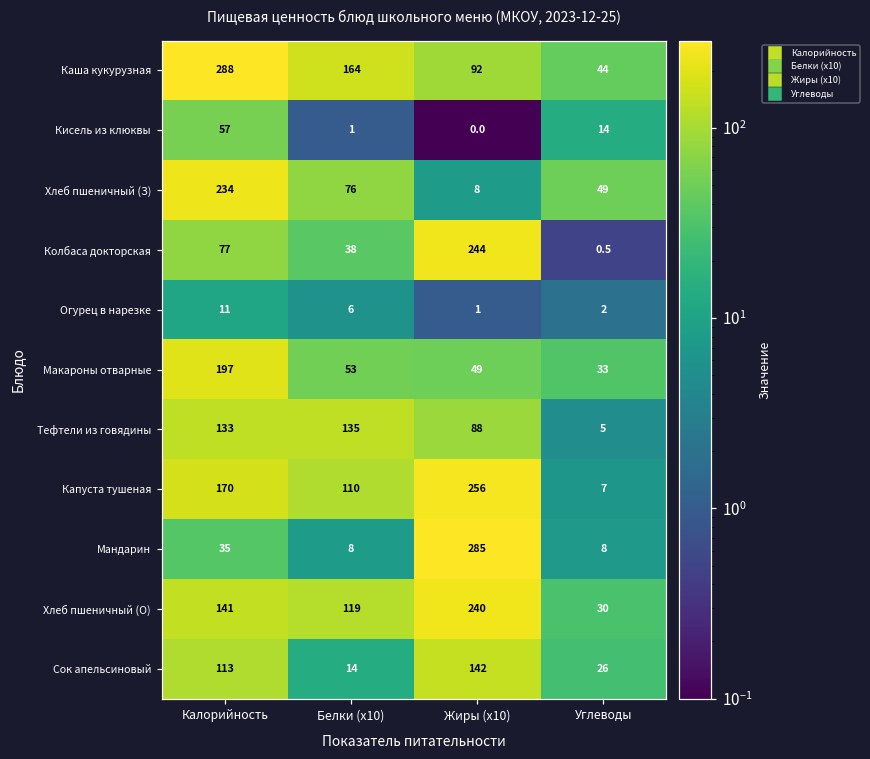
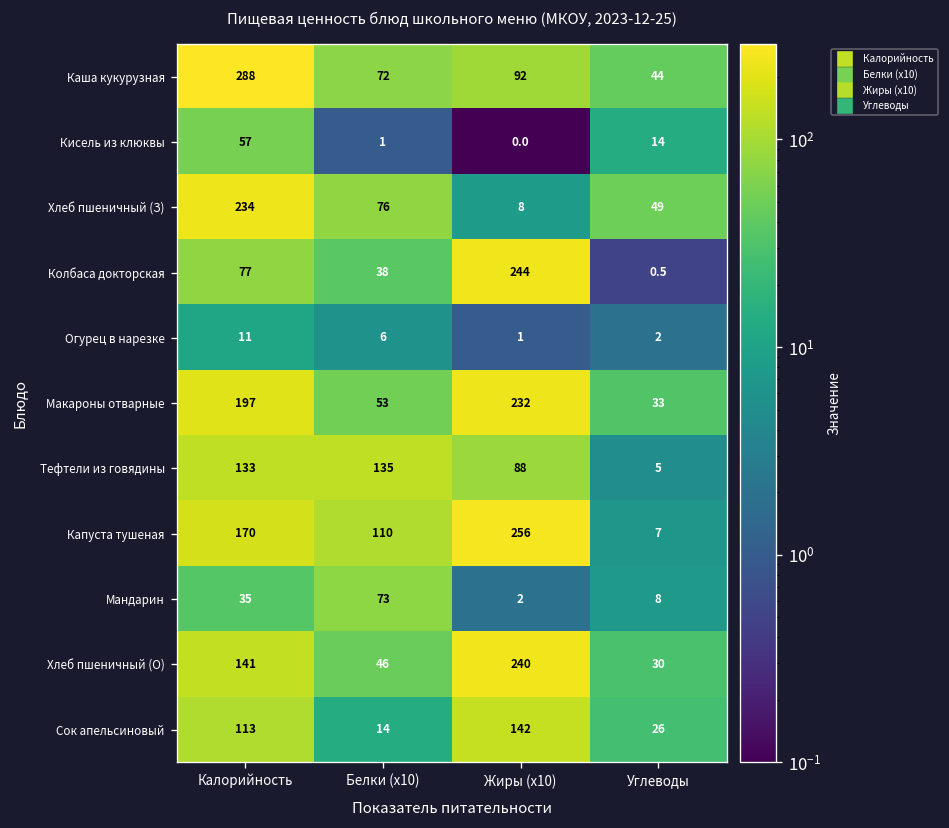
  {
    "Каша кукурузная": {
      "Калорийность": 288,
-     "Белки (x10)": 164,
+     "Белки (x10)": 72,
      "Жиры (x10)": 92,
      "Углеводы": 44
    },
    "Кисель из клюквы": {
      "Калорийность": 57,
      "Белки (x10)": 1,
      "Жиры (x10)": 0.0,
      "Углеводы": 14
    },
    "Хлеб пшеничный (З)": {
      "Калорийность": 234,
      "Белки (x10)": 76,
      "Жиры (x10)": 8,
      "Углеводы": 49
    },
    "Колбаса докторская": {
      "Калорийность": 77,
      "Белки (x10)": 38,
      "Жиры (x10)": 244,
      "Углеводы": 0.5
    },
    "Огурец в нарезке": {
      "Калорийность": 11,
      "Белки (x10)": 6,
      "Жиры (x10)": 1,
      "Углеводы": 2
    },
    "Макароны отварные": {
      "Калорийность": 197,
      "Белки (x10)": 53,
-     "Жиры (x10)": 49,
+     "Жиры (x10)": 232,
      "Углеводы": 33
    },
    "Тефтели из говядины": {
      "Калорийность": 133,
      "Белки (x10)": 135,
      "Жиры (x10)": 88,
      "Углеводы": 5
    },
    "Капуста тушеная": {
      "Калорийность": 170,
      "Белки (x10)": 110,
      "Жиры (x10)": 256,
      "Углеводы": 7
    },
    "Мандарин": {
      "Калорийность": 35,
-     "Белки (x10)": 8,
-     "Жиры (x10)": 285,
+     "Белки (x10)": 73,
+     "Жиры (x10)": 2,
      "Углеводы": 8
    },
    "Хлеб пшеничный (О)": {
      "Калорийность": 141,
-     "Белки (x10)": 119,
+     "Белки (x10)": 46,
      "Жиры (x10)": 240,
      "Углеводы": 30
    },
    "Сок апельсиновый": {
      "Калорийность": 113,
      "Белки (x10)": 14,
      "Жиры (x10)": 142,
      "Углеводы": 26
    }
  }
